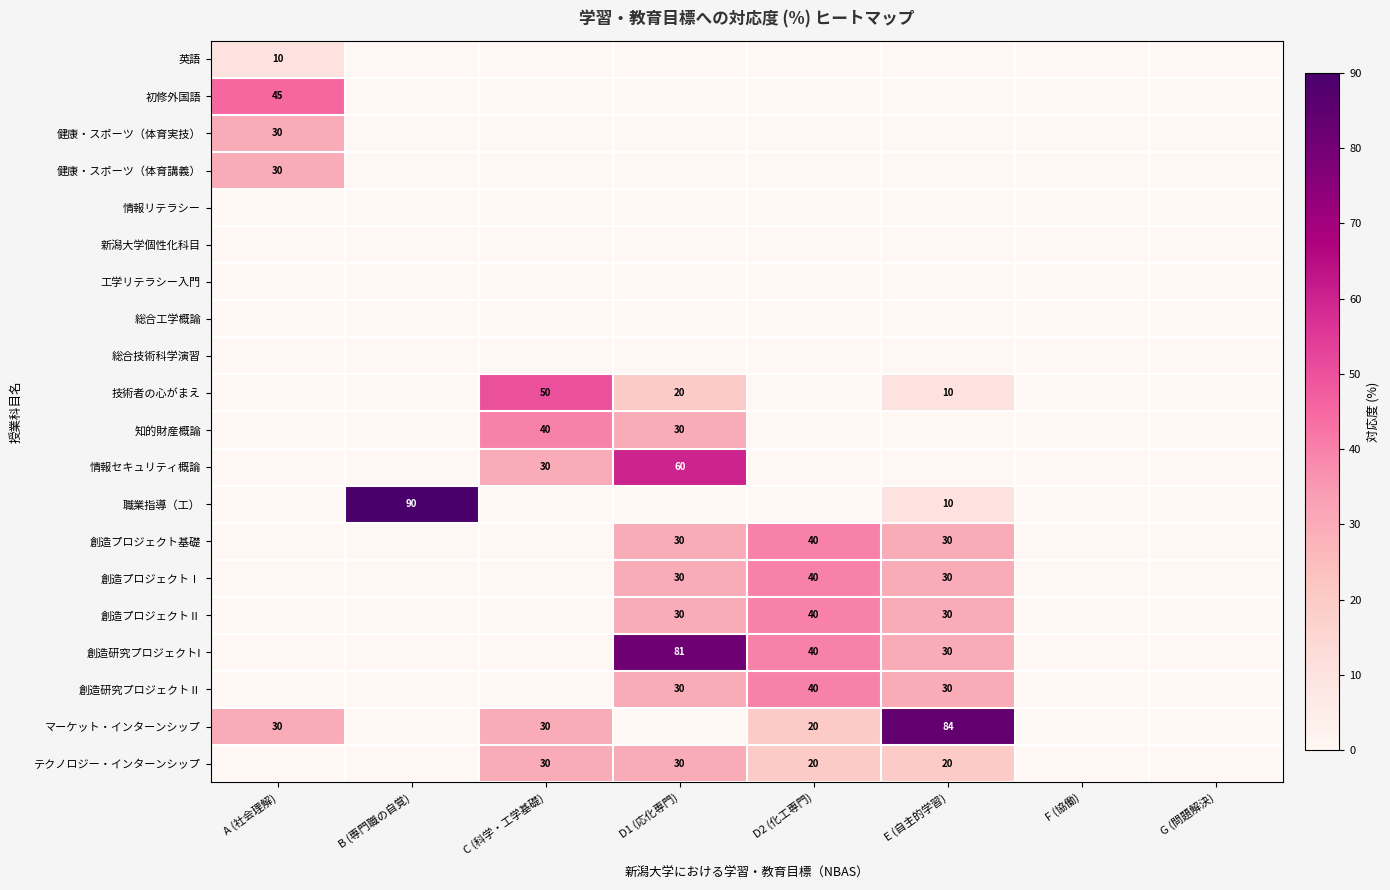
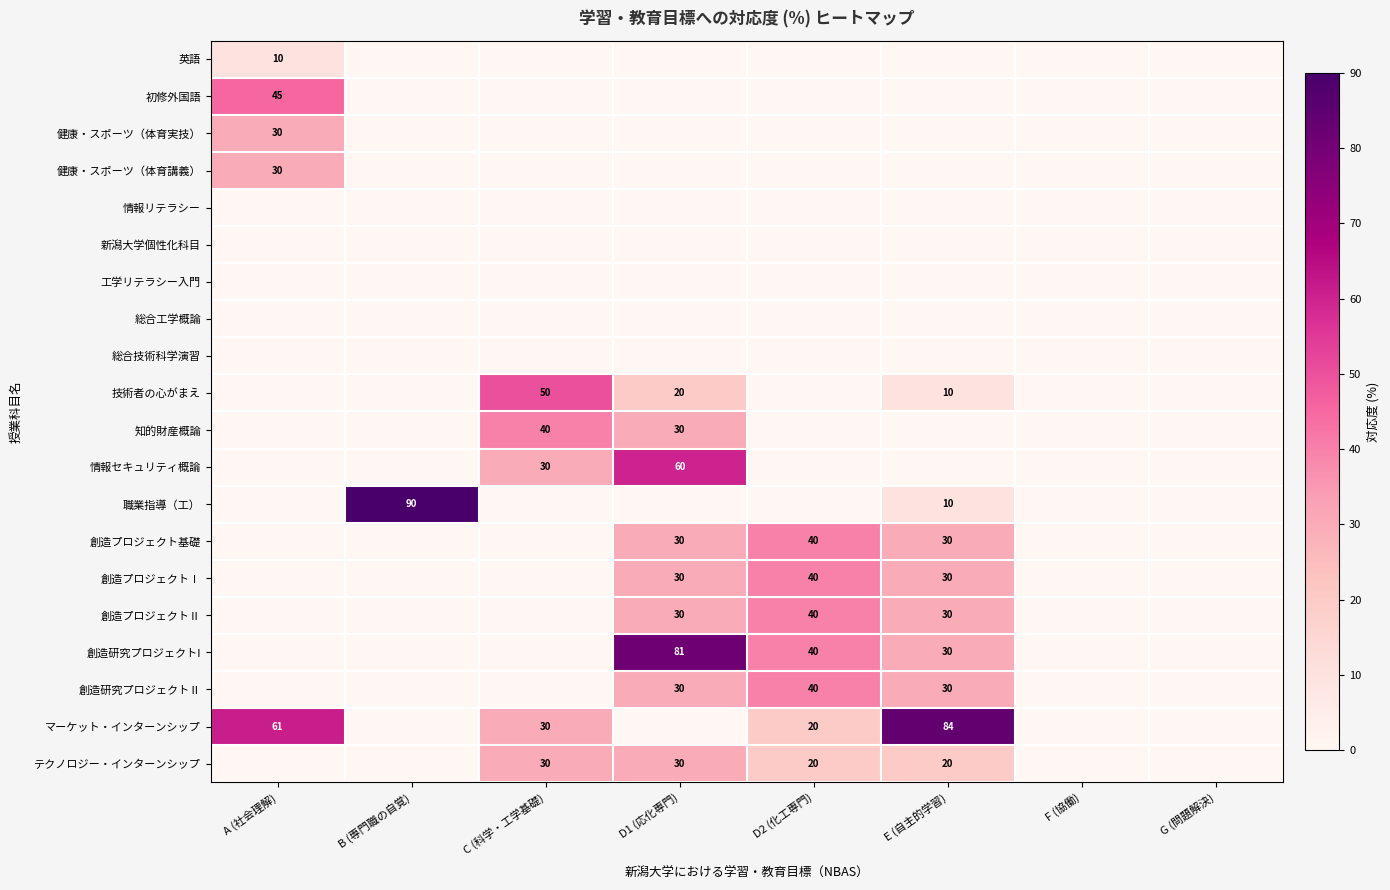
  {
    "英語": {
      "A (社会理解)": 10
    },
    "初修外国語": {
      "A (社会理解)": 45
    },
    "健康・スポーツ（体育実技）": {
      "A (社会理解)": 30
    },
    "健康・スポーツ（体育講義）": {
      "A (社会理解)": 30
    },
    "技術者の心がまえ": {
      "C (科学・工学基礎)": 50,
      "D1 (応化専門)": 20,
      "E (自主的学習)": 10
    },
    "知的財産概論": {
      "C (科学・工学基礎)": 40,
      "D1 (応化専門)": 30
    },
    "情報セキュリティ概論": {
      "C (科学・工学基礎)": 30,
      "D1 (応化専門)": 60
    },
    "職業指導（工）": {
      "B (専門職の自覚)": 90,
      "E (自主的学習)": 10
    },
    "創造プロジェクト基礎": {
      "D1 (応化専門)": 30,
      "D2 (化工専門)": 40,
      "E (自主的学習)": 30
    },
    "創造プロジェクトⅠ": {
      "D1 (応化専門)": 30,
      "D2 (化工専門)": 40,
      "E (自主的学習)": 30
    },
    "創造プロジェクトⅡ": {
      "D1 (応化専門)": 30,
      "D2 (化工専門)": 40,
      "E (自主的学習)": 30
    },
    "創造研究プロジェクトI": {
      "D1 (応化専門)": 81,
      "D2 (化工専門)": 40,
      "E (自主的学習)": 30
    },
    "創造研究プロジェクトⅡ": {
      "D1 (応化専門)": 30,
      "D2 (化工専門)": 40,
      "E (自主的学習)": 30
    },
    "マーケット・インターンシップ": {
-     "A (社会理解)": 30,
+     "A (社会理解)": 61,
      "C (科学・工学基礎)": 30,
      "D2 (化工専門)": 20,
      "E (自主的学習)": 84
    },
    "テクノロジー・インターンシップ": {
      "C (科学・工学基礎)": 30,
      "D1 (応化専門)": 30,
      "D2 (化工専門)": 20,
      "E (自主的学習)": 20
    }
  }
